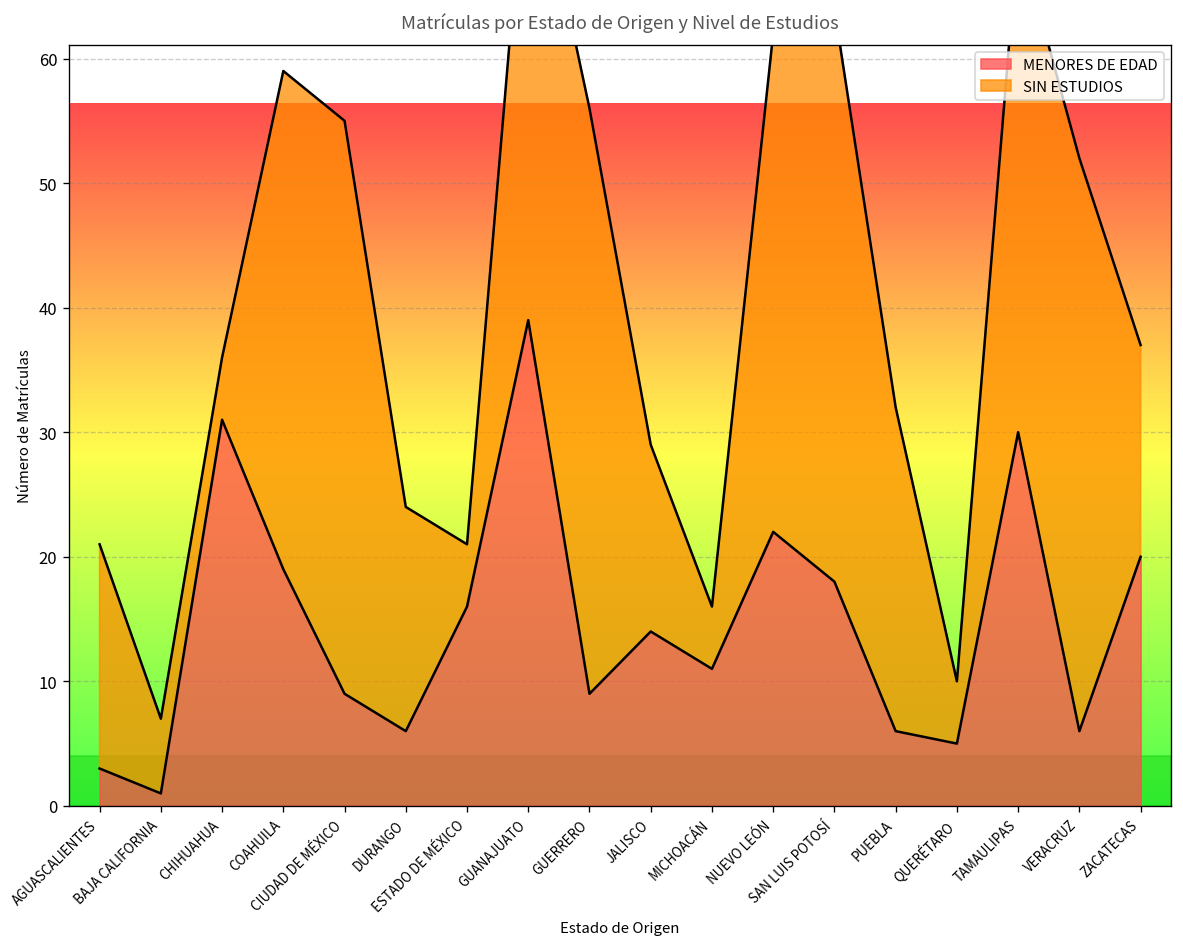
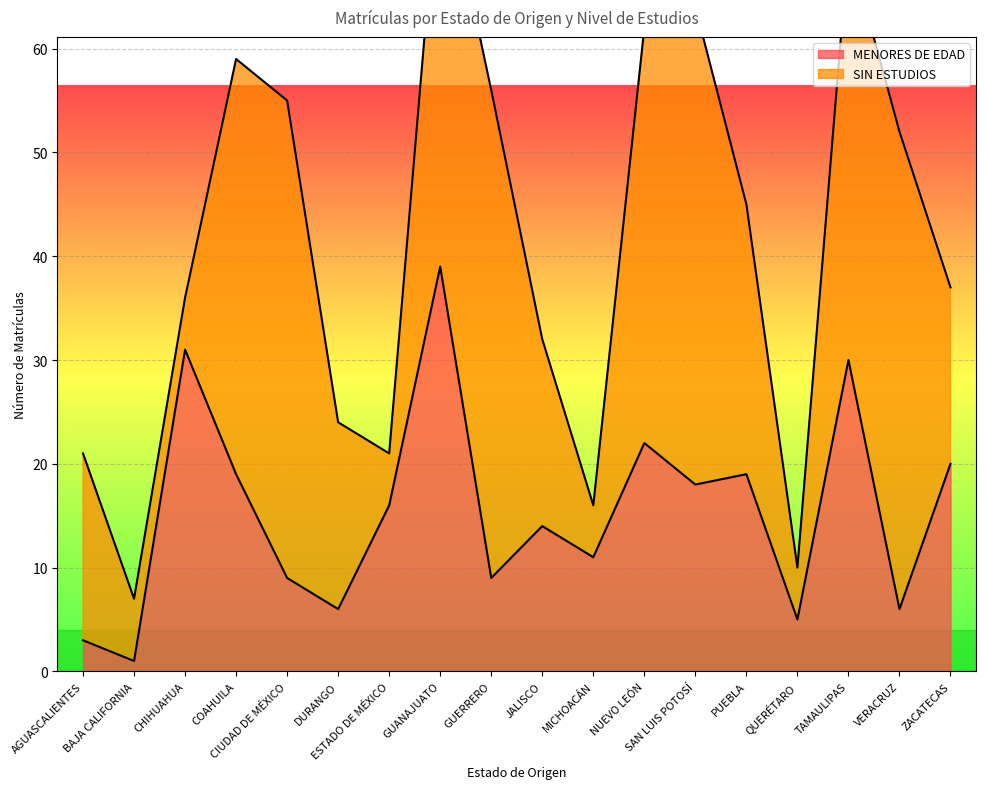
  {
    "MENORES DE EDAD": {
      "AGUASCALIENTES": 3,
      "BAJA CALIFORNIA": 1,
      "CHIHUAHUA": 31,
      "COAHUILA": 19,
      "CIUDAD DE MÉXICO": 9,
      "DURANGO": 6,
      "ESTADO DE MÉXICO": 16,
      "GUANAJUATO": 39,
      "GUERRERO": 9,
      "JALISCO": 14,
      "MICHOACÁN": 11,
      "NUEVO LEÓN": 22,
      "SAN LUIS POTOSÍ": 18,
-     "PUEBLA": 6,
+     "PUEBLA": 19,
      "QUERÉTARO": 5,
      "TAMAULIPAS": 30,
      "VERACRUZ": 6,
      "ZACATECAS": 20
    },
    "SIN ESTUDIOS": {
      "AGUASCALIENTES": 18,
      "BAJA CALIFORNIA": 6,
      "CHIHUAHUA": 5,
      "COAHUILA": 40,
      "CIUDAD DE MÉXICO": 46,
      "DURANGO": 18,
      "ESTADO DE MÉXICO": 5,
      "GUERRERO": 47,
-     "JALISCO": 15,
+     "JALISCO": 18,
      "MICHOACÁN": 5,
      "PUEBLA": 26,
      "QUERÉTARO": 5,
      "VERACRUZ": 46,
      "ZACATECAS": 17
    }
  }
